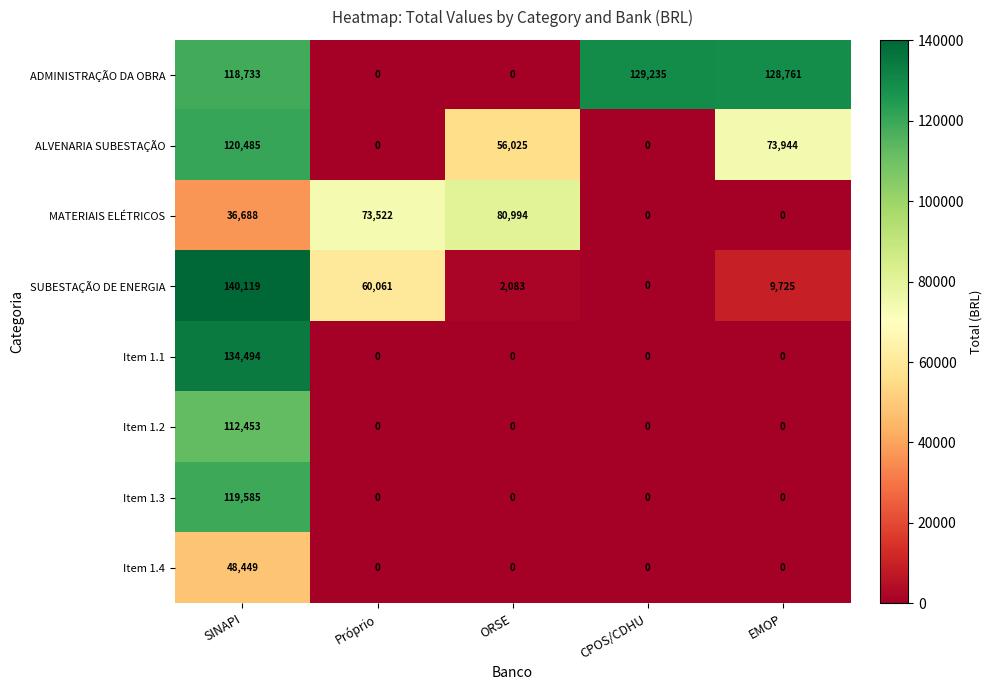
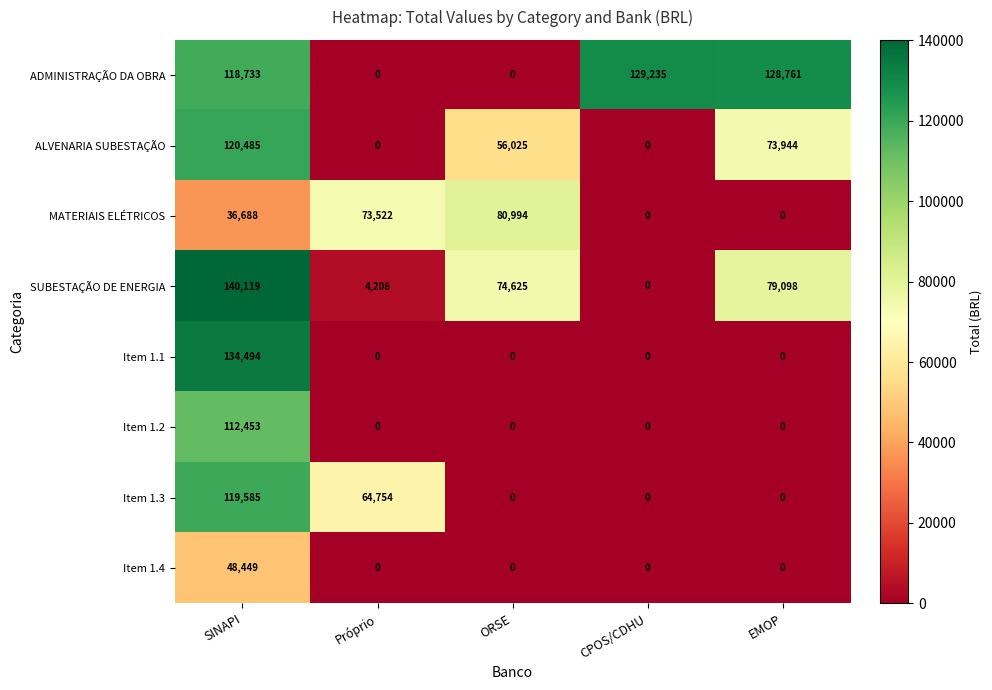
  {
    "ADMINISTRAÇÃO DA OBRA": {
      "SINAPI": "118,733",
      "Próprio": "0",
      "ORSE": "0",
      "CPOS/CDHU": "129,235",
      "EMOP": "128,761"
    },
    "ALVENARIA SUBESTAÇÃO": {
      "SINAPI": "120,485",
      "Próprio": "0",
      "ORSE": "56,025",
      "CPOS/CDHU": "0",
      "EMOP": "73,944"
    },
    "MATERIAIS ELÉTRICOS": {
      "SINAPI": "36,688",
      "Próprio": "73,522",
      "ORSE": "80,994",
      "CPOS/CDHU": "0",
      "EMOP": "0"
    },
    "SUBESTAÇÃO DE ENERGIA": {
      "SINAPI": "140,119",
-     "Próprio": "60,061",
-     "ORSE": "2,083",
+     "Próprio": "4,208",
+     "ORSE": "74,625",
      "CPOS/CDHU": "0",
-     "EMOP": "9,725"
+     "EMOP": "79,098"
    },
    "Item 1.1": {
      "SINAPI": "134,494",
      "Próprio": "0",
      "ORSE": "0",
      "CPOS/CDHU": "0",
      "EMOP": "0"
    },
    "Item 1.2": {
      "SINAPI": "112,453",
      "Próprio": "0",
      "ORSE": "0",
      "CPOS/CDHU": "0",
      "EMOP": "0"
    },
    "Item 1.3": {
      "SINAPI": "119,585",
-     "Próprio": "0",
+     "Próprio": "64,754",
      "ORSE": "0",
      "CPOS/CDHU": "0",
      "EMOP": "0"
    },
    "Item 1.4": {
      "SINAPI": "48,449",
      "Próprio": "0",
      "ORSE": "0",
      "CPOS/CDHU": "0",
      "EMOP": "0"
    }
  }
